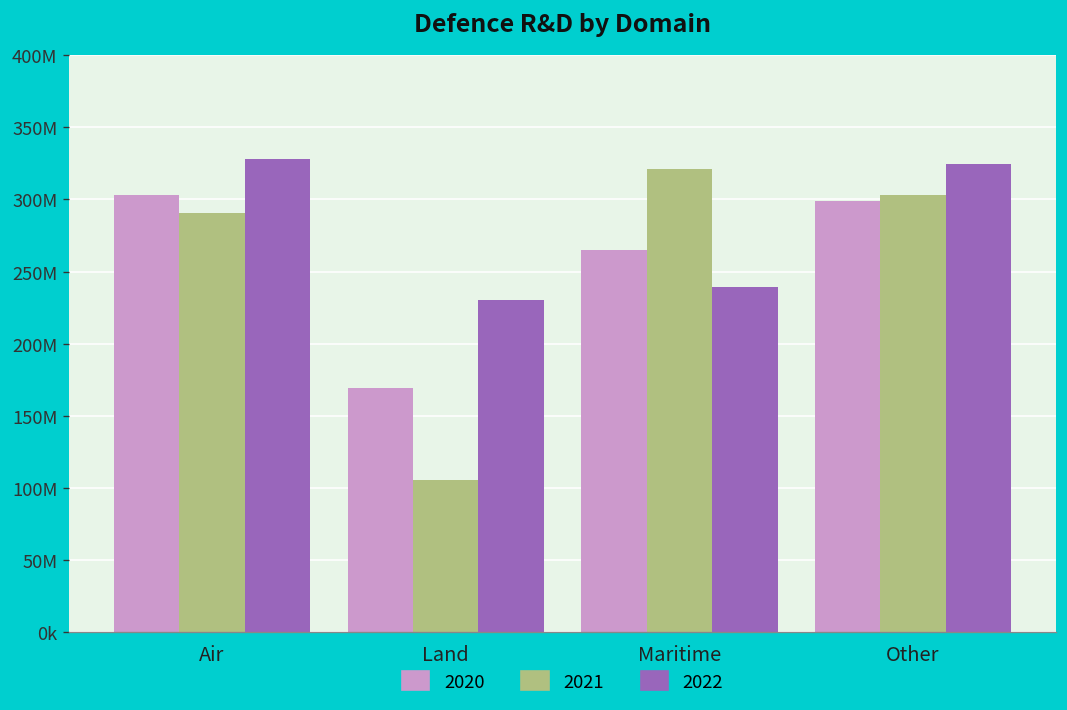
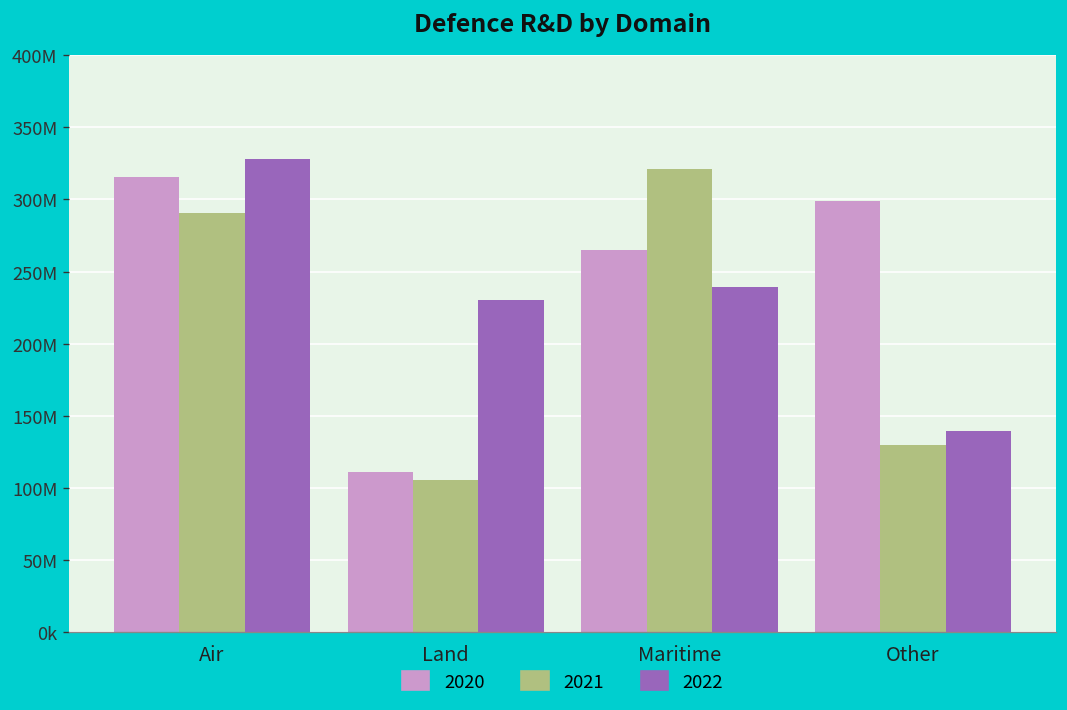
  {
    "2020": {
-     "Air": 303000000,
-     "Land": 169000000,
+     "Air": 316000000,
+     "Land": 111000000,
      "Maritime": 265000000,
      "Other": 299000000
    },
    "2021": {
      "Air": 291000000,
      "Land": 106000000,
      "Maritime": 321000000,
-     "Other": 303000000
+     "Other": 130000000
    },
    "2022": {
      "Air": 328000000,
      "Land": 230000000,
      "Maritime": 240000000,
-     "Other": 325000000
+     "Other": 139000000
    }
  }
